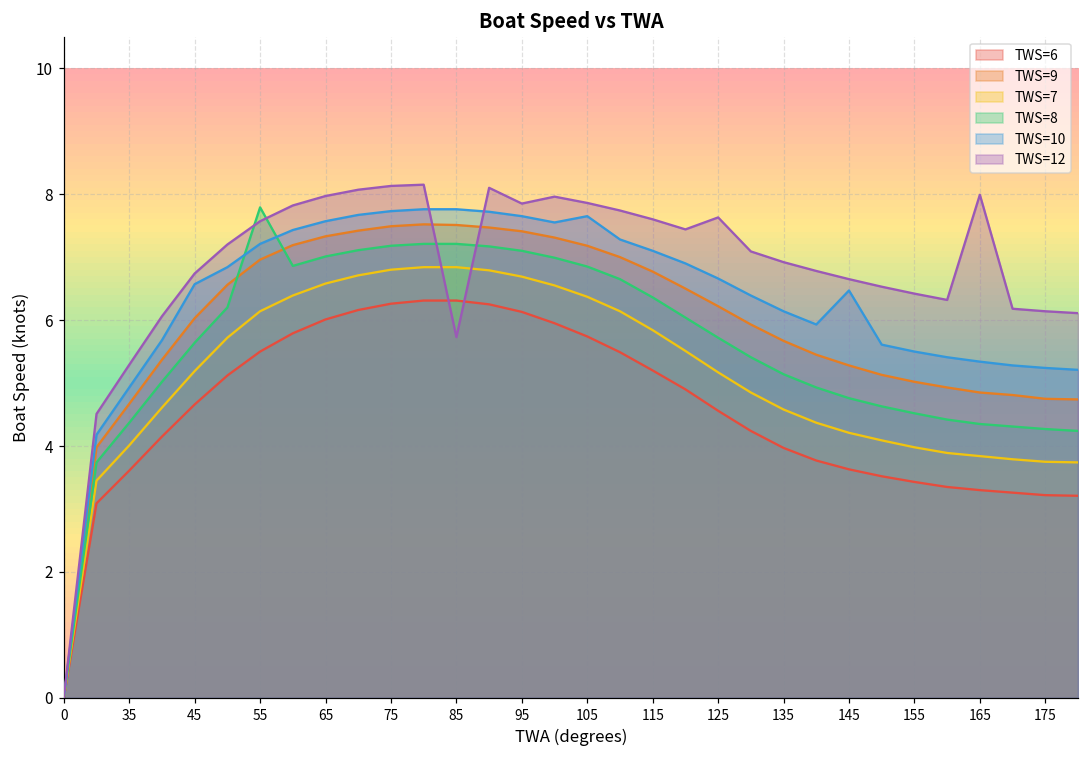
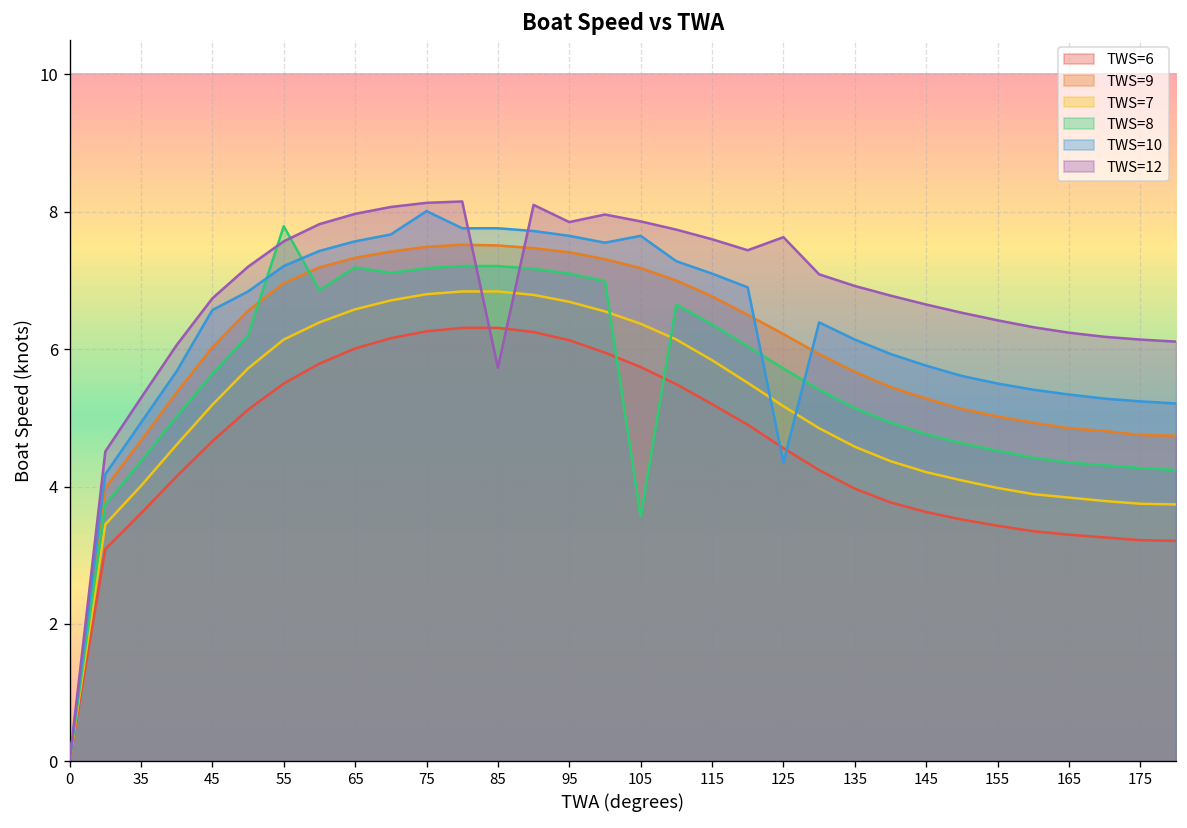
  {
    "TWS=8": {
      "35": 4.4,
      "45": 5.6,
      "55": 7.8,
-     "65": 7.0,
+     "65": 7.2,
      "75": 7.2,
      "85": 7.2,
      "95": 7.1,
-     "105": 6.9,
+     "105": 3.6,
      "115": 6.4,
      "125": 5.7,
      "135": 5.1,
      "145": 4.8,
      "155": 4.5,
      "165": 4.4,
      "175": 4.3
    },
    "TWS=10": {
      "35": 4.9,
      "45": 6.6,
      "55": 7.2,
      "65": 7.6,
-     "75": 7.7,
+     "75": 8.0,
      "85": 7.8,
      "95": 7.7,
      "105": 7.7,
      "115": 7.1,
-     "125": 6.7,
+     "125": 4.4,
      "135": 6.1,
-     "145": 6.5,
+     "145": 5.8,
      "155": 5.5,
      "165": 5.3,
      "175": 5.2
    },
    "TWS=12": {
      "35": 5.3,
      "45": 6.7,
      "55": 7.6,
      "65": 8.0,
      "75": 8.1,
      "85": 5.7,
      "95": 7.9,
      "105": 7.9,
      "115": 7.6,
      "125": 7.6,
      "135": 6.9,
      "145": 6.7,
      "155": 6.4,
-     "165": 8.0,
+     "165": 6.2,
      "175": 6.1
    }
  }
